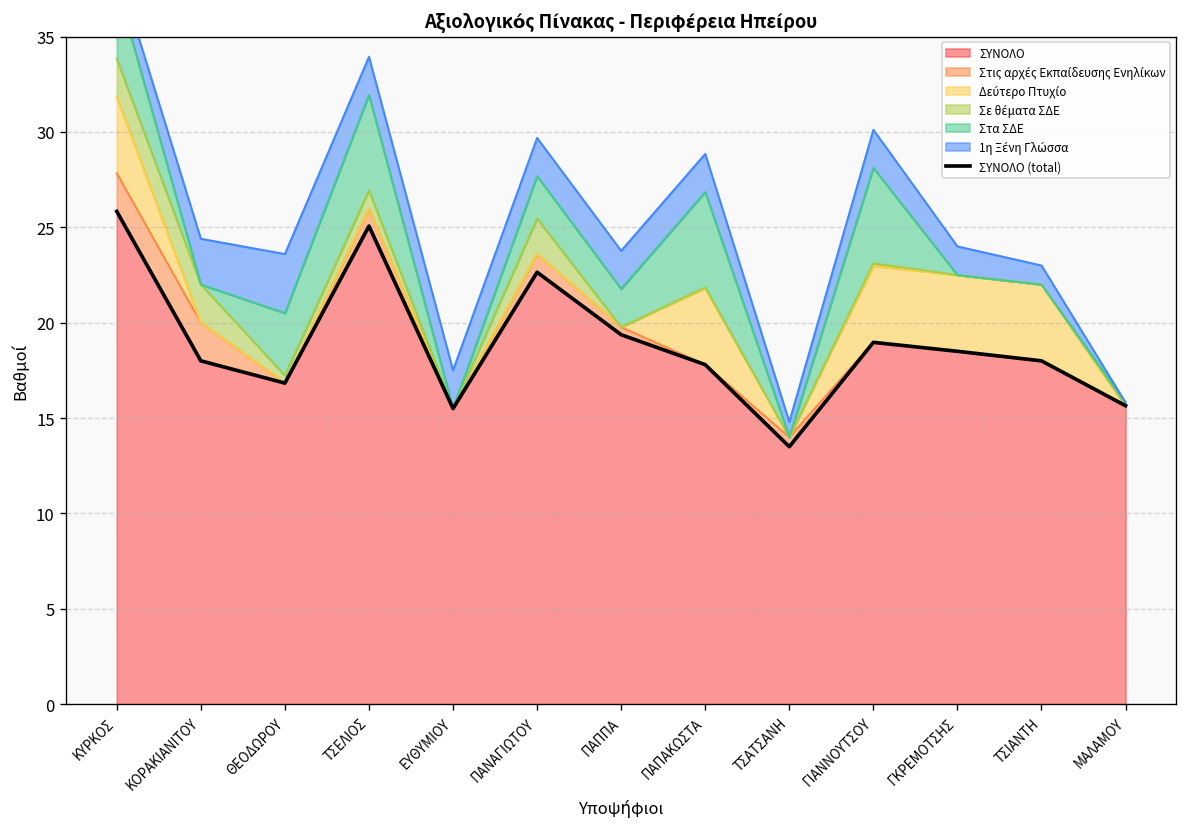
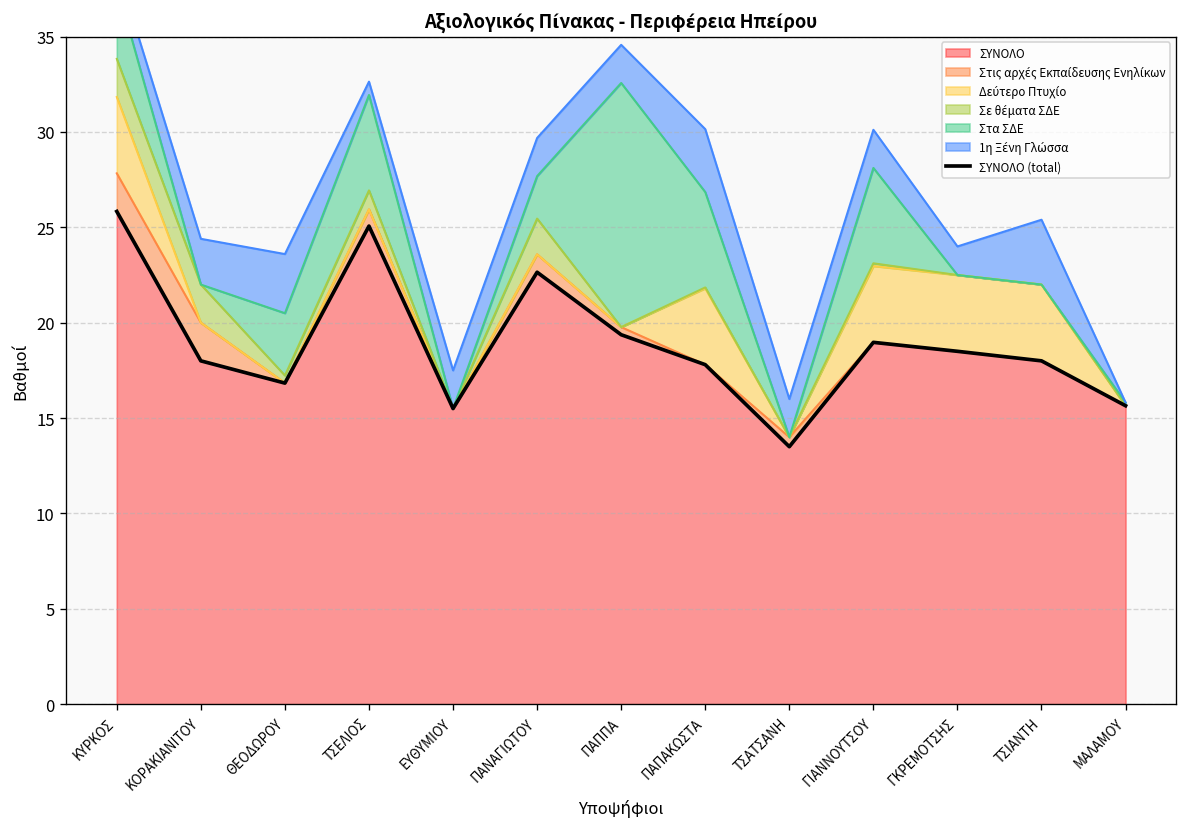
  {
    "Σε θέματα ΣΔΕ": {
      "ΚΥΡΚΟΣ": 2.0,
      "ΘΕΟΔΩΡΟΥ": 0.4,
      "ΤΣΕΛΙΟΣ": 1.0,
      "ΠΑΝΑΓΙΩΤΟΥ": 1.9
    },
    "Στα ΣΔΕ": {
      "ΘΕΟΔΩΡΟΥ": 3.3,
      "ΤΣΕΛΙΟΣ": 5.0,
      "ΠΑΝΑΓΙΩΤΟΥ": 2.2,
-     "ΠΑΠΠΑ": 2.0,
+     "ΠΑΠΠΑ": 12.8,
      "ΠΑΠΑΚΩΣΤΑ": 5.0,
      "ΓΙΑΝΝΟΥΤΣΟΥ": 5.0
    },
    "1η Ξένη Γλώσσα": {
      "ΚΟΡΑΚΙΑΝΙΤΟΥ": 2.4,
      "ΘΕΟΔΩΡΟΥ": 3.1,
-     "ΤΣΕΛΙΟΣ": 2.0,
+     "ΤΣΕΛΙΟΣ": 0.7,
      "ΕΥΘΥΜΙΟΥ": 2.0,
      "ΠΑΝΑΓΙΩΤΟΥ": 2.0,
      "ΠΑΠΠΑ": 2.0,
-     "ΠΑΠΑΚΩΣΤΑ": 2.0,
-     "ΤΣΑΤΣΑΝΗ": 0.8,
+     "ΠΑΠΑΚΩΣΤΑ": 3.3,
+     "ΤΣΑΤΣΑΝΗ": 2.0,
      "ΓΙΑΝΝΟΥΤΣΟΥ": 2.0,
      "ΓΚΡΕΜΟΤΣΗΣ": 1.5,
-     "ΤΣΙΑΝΤΗ": 1.0
+     "ΤΣΙΑΝΤΗ": 3.4
    }
  }
